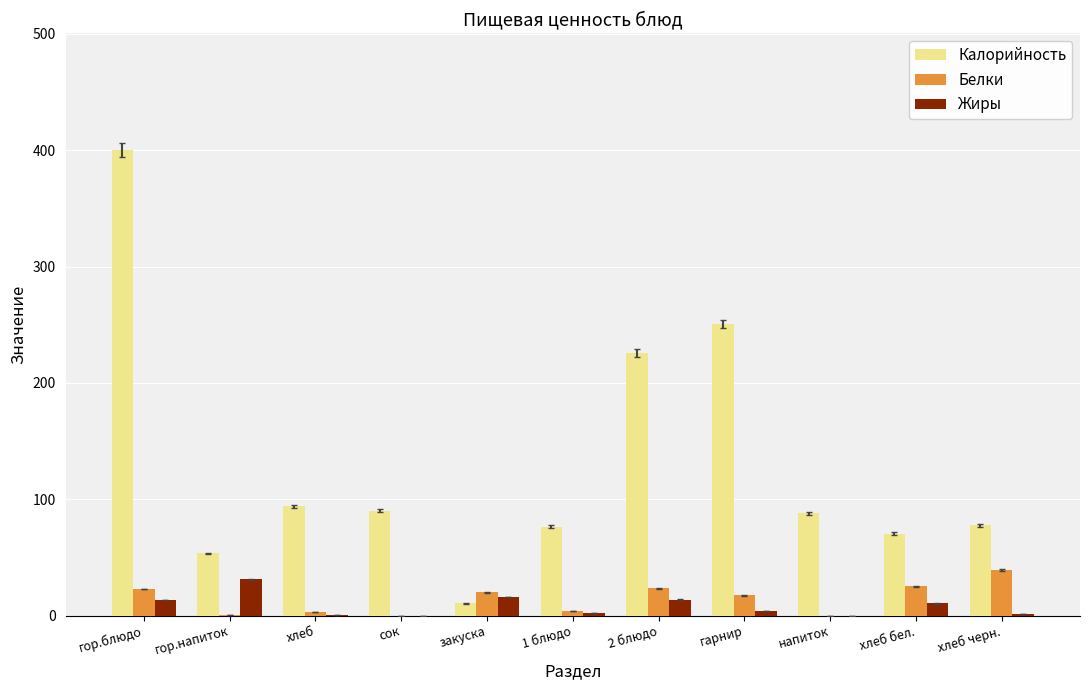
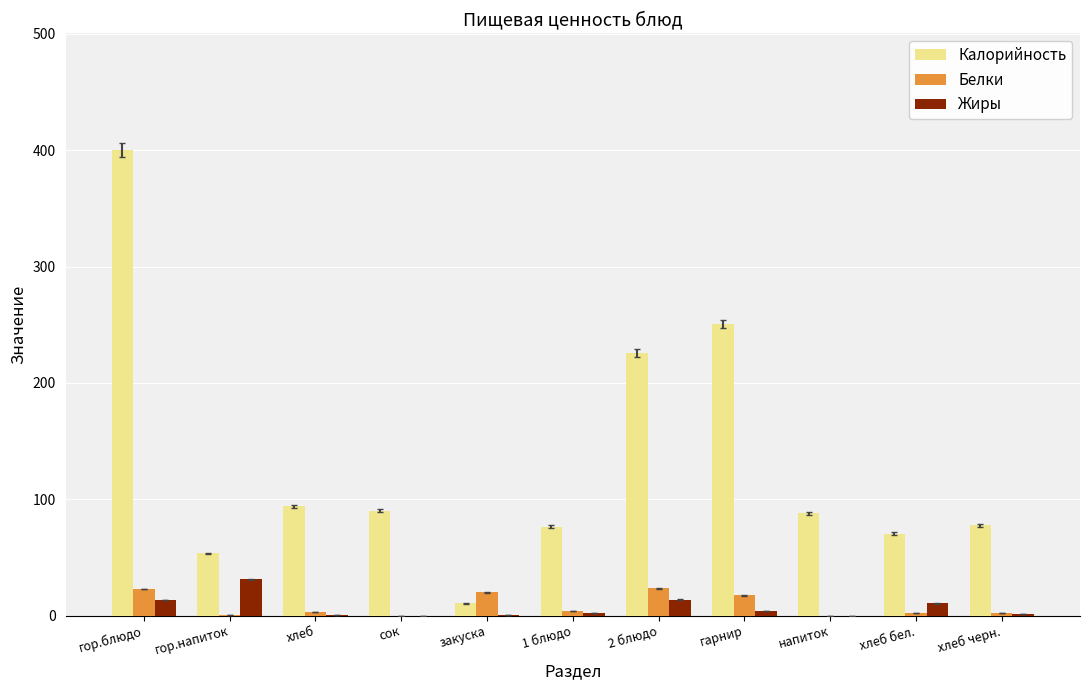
  {
    "Калорийность": {
      "гор.блюдо": 400,
      "гор.напиток": 53,
      "хлеб": 94,
      "сок": 90,
      "закуска": 11,
      "1 блюдо": 76,
      "2 блюдо": 225,
      "гарнир": 251,
      "напиток": 88,
      "хлеб бел.": 71,
      "хлеб черн.": 78
    },
    "Белки": {
      "гор.блюдо": 23,
      "хлеб": 3,
      "сок": 0,
      "закуска": 20,
      "1 блюдо": 4,
      "2 блюдо": 23,
      "гарнир": 17,
      "напиток": 0,
-     "хлеб бел.": 25,
-     "хлеб черн.": 39
+     "хлеб бел.": 2,
+     "хлеб черн.": 3
    },
    "Жиры": {
      "гор.блюдо": 13,
      "гор.напиток": 31,
      "сок": 0,
-     "закуска": 16,
+     "закуска": 0,
      "1 блюдо": 2,
      "2 блюдо": 14,
      "гарнир": 4,
      "напиток": 0,
      "хлеб бел.": 11
    }
  }
